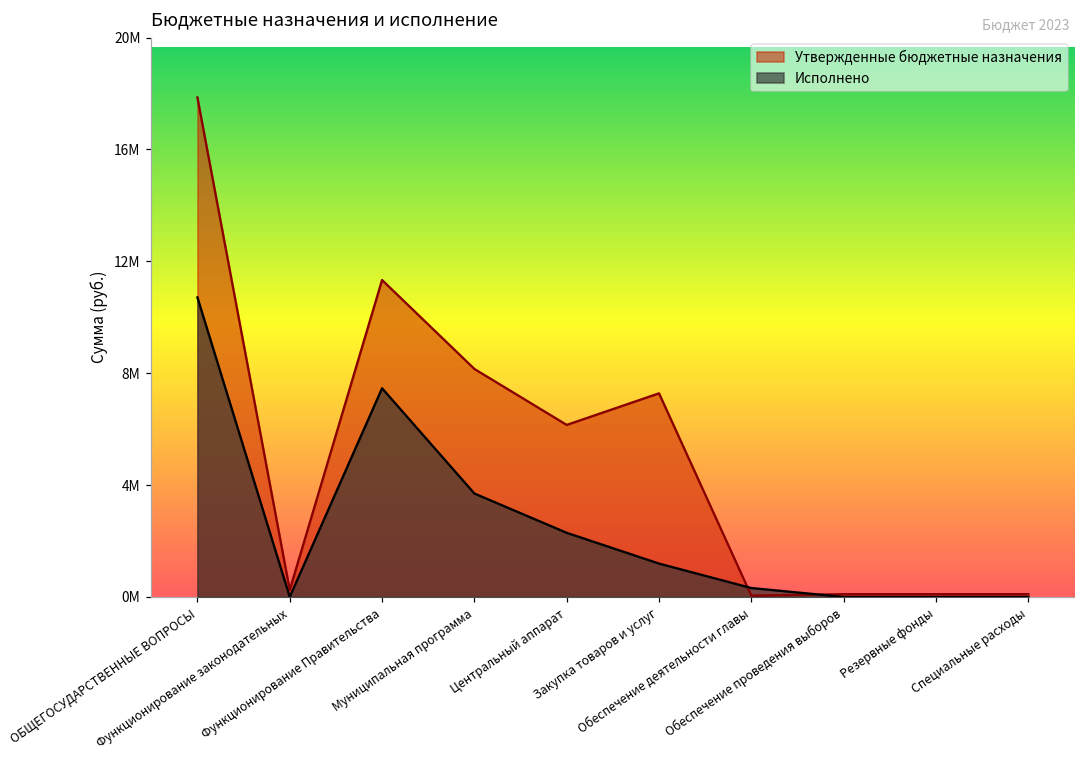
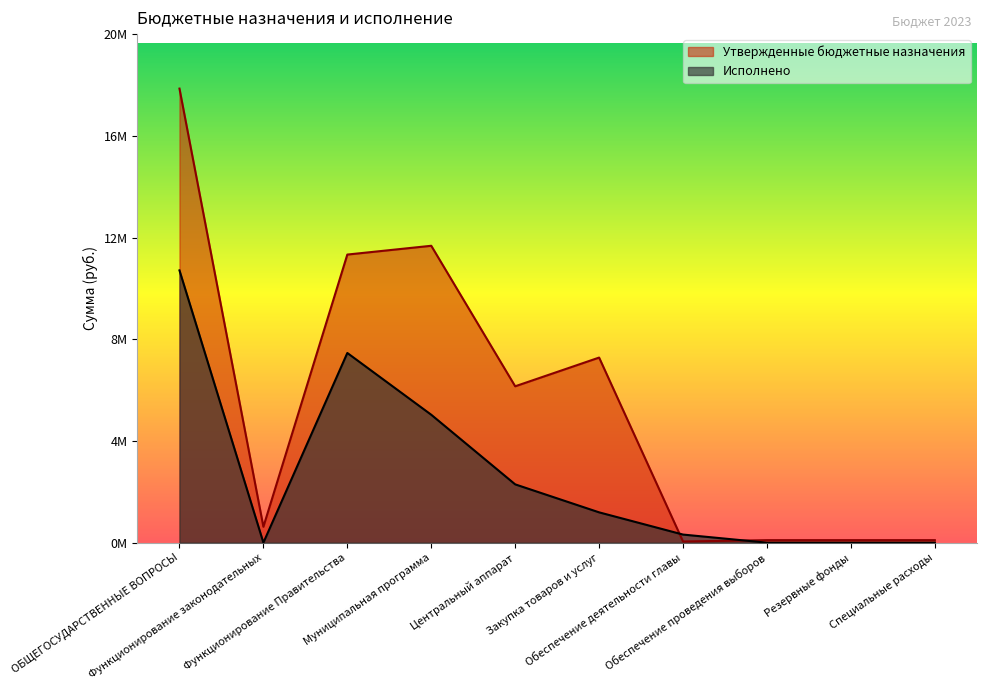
  {
    "Утвержденные бюджетные назначения": {
      "ОБЩЕГОСУДАРСТВЕННЫЕ ВОПРОСЫ": 18000000,
-     "Функционирование законодательных": 300000,
+     "Функционирование законодательных": 600000,
      "Функционирование Правительства": 11400000,
-     "Муниципальная программа": 8200000,
+     "Муниципальная программа": 11800000,
      "Центральный аппарат": 6200000,
      "Закупка товаров и услуг": 7300000,
      "Обеспечение деятельности главы": 0,
      "Обеспечение проведения выборов": 100000,
      "Резервные фонды": 100000,
      "Специальные расходы": 100000
    },
    "Исполнено": {
      "ОБЩЕГОСУДАРСТВЕННЫЕ ВОПРОСЫ": 10800000,
      "Функционирование законодательных": 0,
      "Функционирование Правительства": 7500000,
-     "Муниципальная программа": 3700000,
+     "Муниципальная программа": 5100000,
      "Центральный аппарат": 2300000,
      "Закупка товаров и услуг": 1200000,
      "Обеспечение деятельности главы": 300000,
      "Обеспечение проведения выборов": 0,
      "Резервные фонды": 0,
      "Специальные расходы": 0
    }
  }
